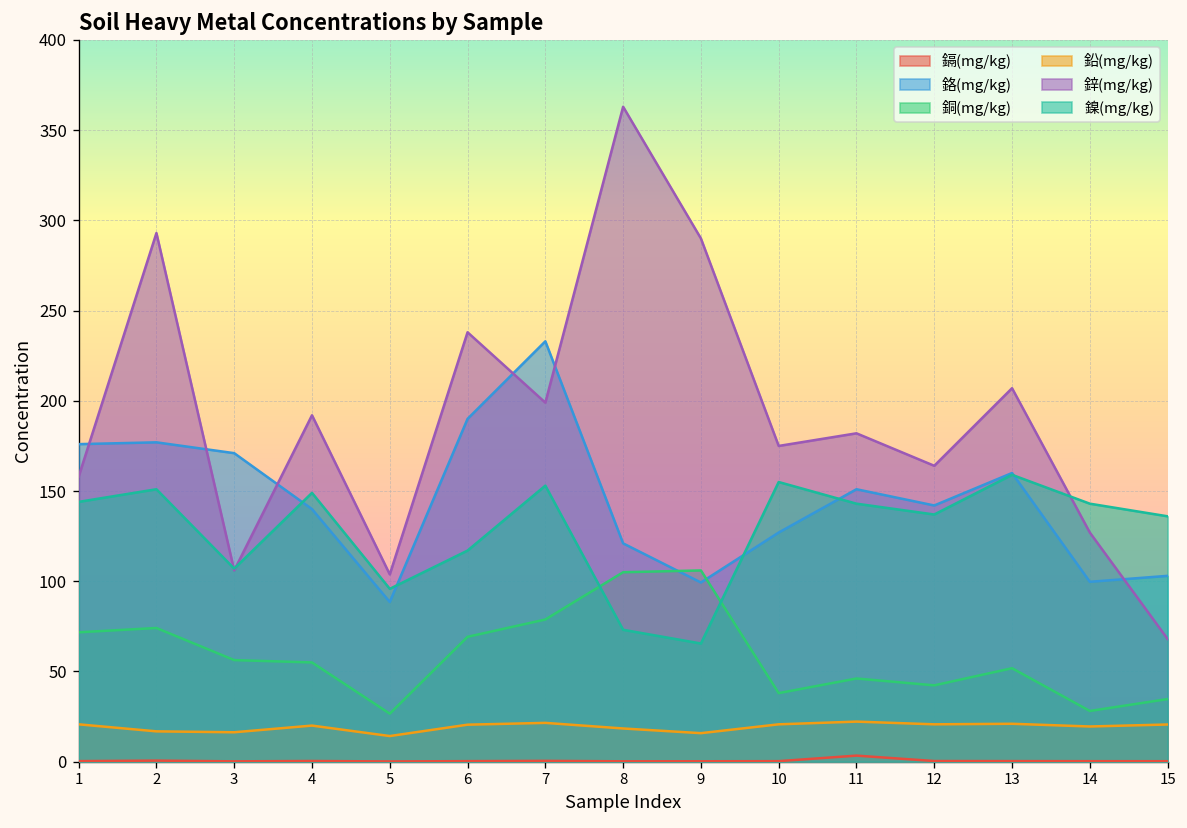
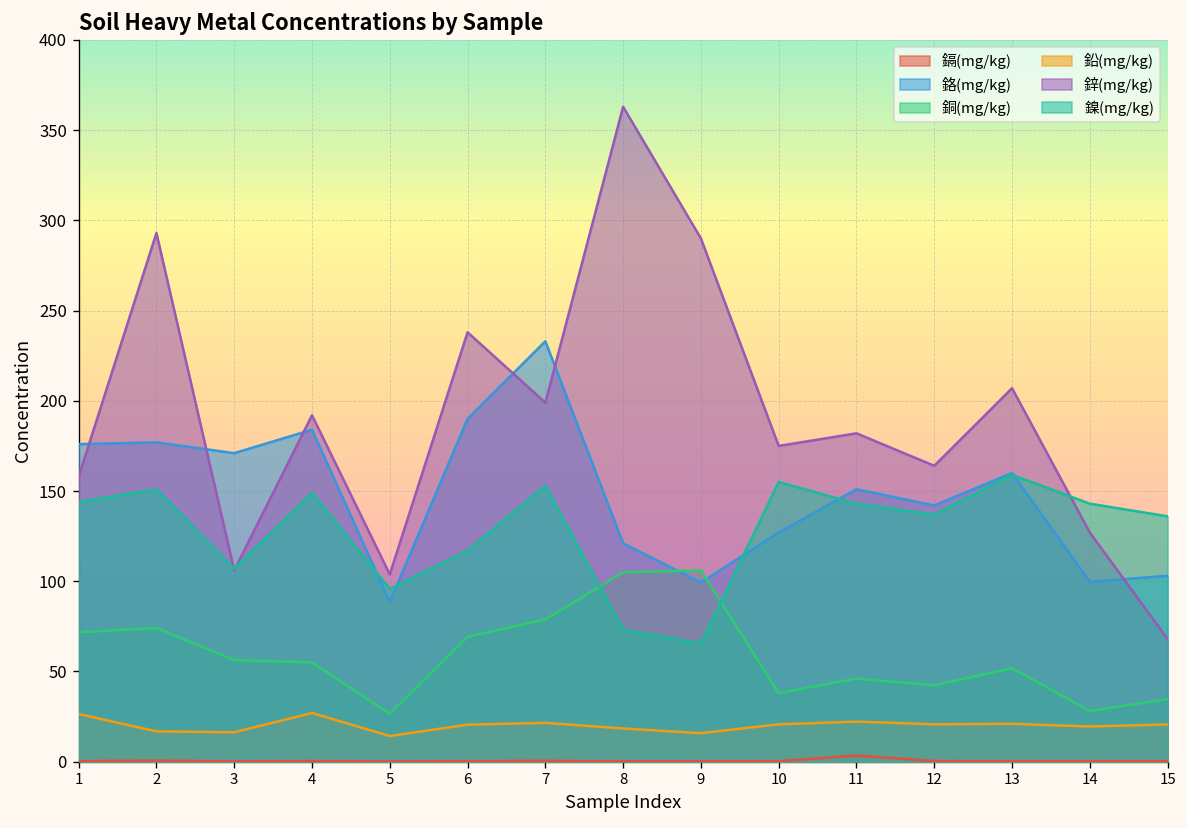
  {
    "鎘(mg/kg)": {
      "1": 0,
      "2": 1,
      "3": 0,
      "4": 0,
      "5": 0,
      "6": 0,
      "7": 0,
      "8": 0,
      "9": 0,
      "10": 0,
      "11": 3,
      "12": 0,
      "13": 0,
      "14": 0,
      "15": 0
    },
    "鉻(mg/kg)": {
      "1": 176,
      "2": 177,
      "3": 171,
-     "4": 140,
+     "4": 184,
      "5": 89,
      "6": 190,
      "7": 233,
      "8": 121,
      "9": 99,
      "10": 127,
      "11": 151,
      "12": 142,
      "14": 100,
      "15": 103
    },
    "鉛(mg/kg)": {
-     "1": 21,
+     "1": 26,
      "2": 17,
      "3": 16,
-     "4": 20,
+     "4": 27,
      "5": 14,
      "6": 21,
      "7": 22,
      "8": 18,
      "9": 16,
      "10": 21,
      "11": 22,
      "12": 21,
      "13": 21,
      "14": 20,
      "15": 21
    },
    "鋅(mg/kg)": {
      "1": 158,
      "2": 293,
      "4": 192,
      "5": 104,
      "6": 238,
      "7": 199,
      "8": 363,
      "9": 290,
      "10": 175,
      "11": 182,
      "12": 164,
      "13": 207,
      "14": 127,
      "15": 68
    }
  }
